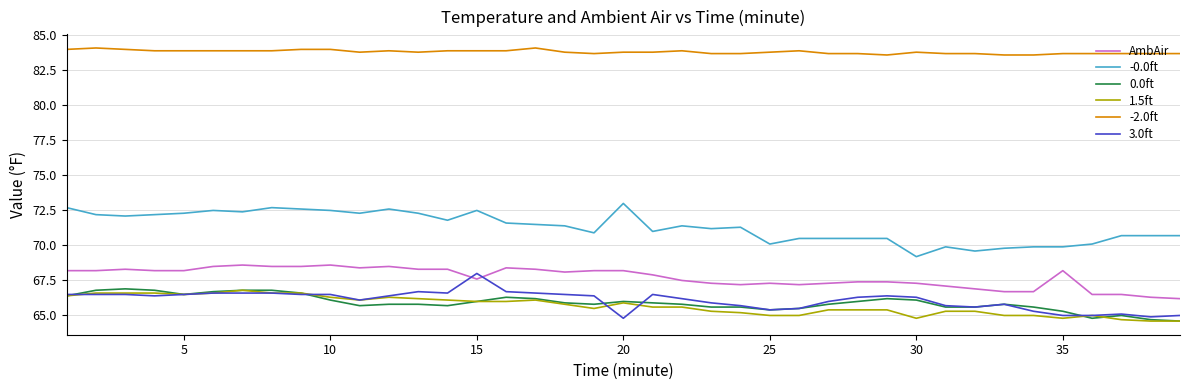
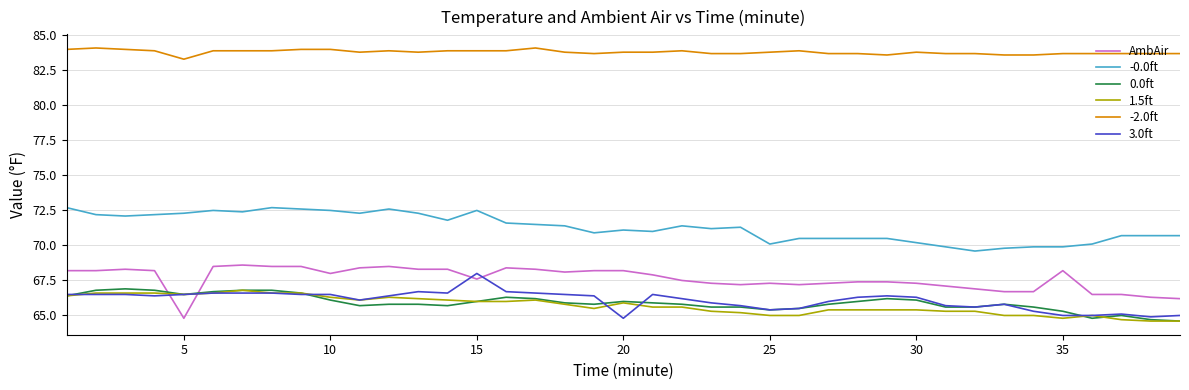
  {
    "AmbAir": {
-     "5": 68.2,
-     "10": 68.6,
+     "5": 64.8,
+     "10": 68.0,
      "15": 67.6,
      "20": 68.2,
      "25": 67.3,
      "30": 67.3,
      "35": 68.2
    },
    "-0.0ft": {
      "5": 72.3,
      "10": 72.5,
      "15": 72.5,
-     "20": 73.0,
+     "20": 71.1,
      "25": 70.1,
-     "30": 69.2,
+     "30": 70.2,
      "35": 69.9
    },
    "0.0ft": {
      "10": 66.1,
      "30": 66.1,
      "35": 65.3
    },
    "1.5ft": {
      "10": 66.3,
      "25": 65.0,
-     "30": 64.8,
+     "30": 65.4,
      "35": 64.8
    },
    "-2.0ft": {
-     "5": 83.9,
+     "5": 83.3,
      "10": 84.0,
      "15": 83.9,
      "20": 83.8,
      "25": 83.8,
      "30": 83.8,
      "35": 83.7
    },
    "3.0ft": {
      "10": 66.5,
      "15": 68.0,
      "20": 64.8,
      "30": 66.3,
      "35": 65.0
    }
  }
